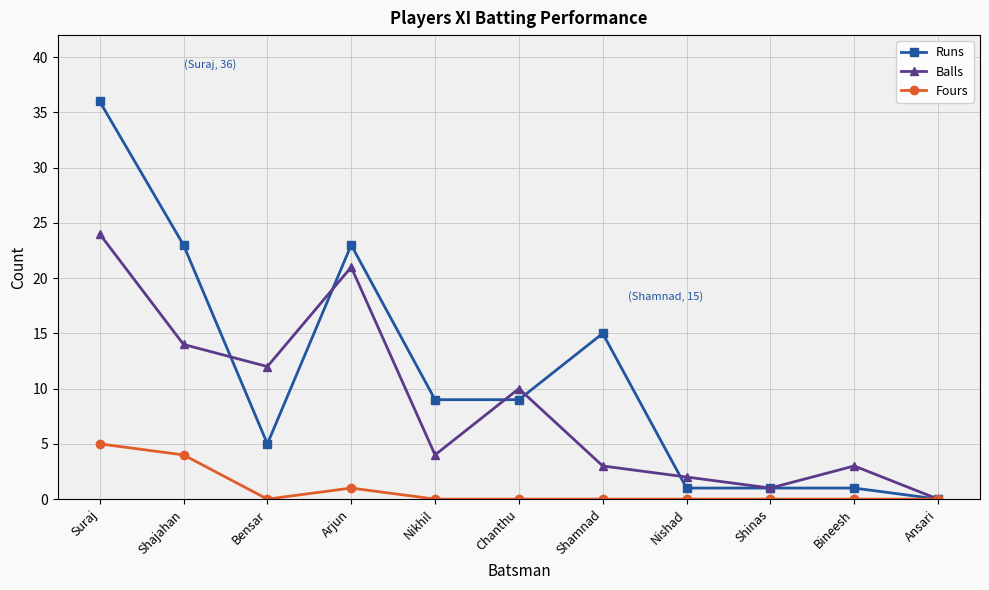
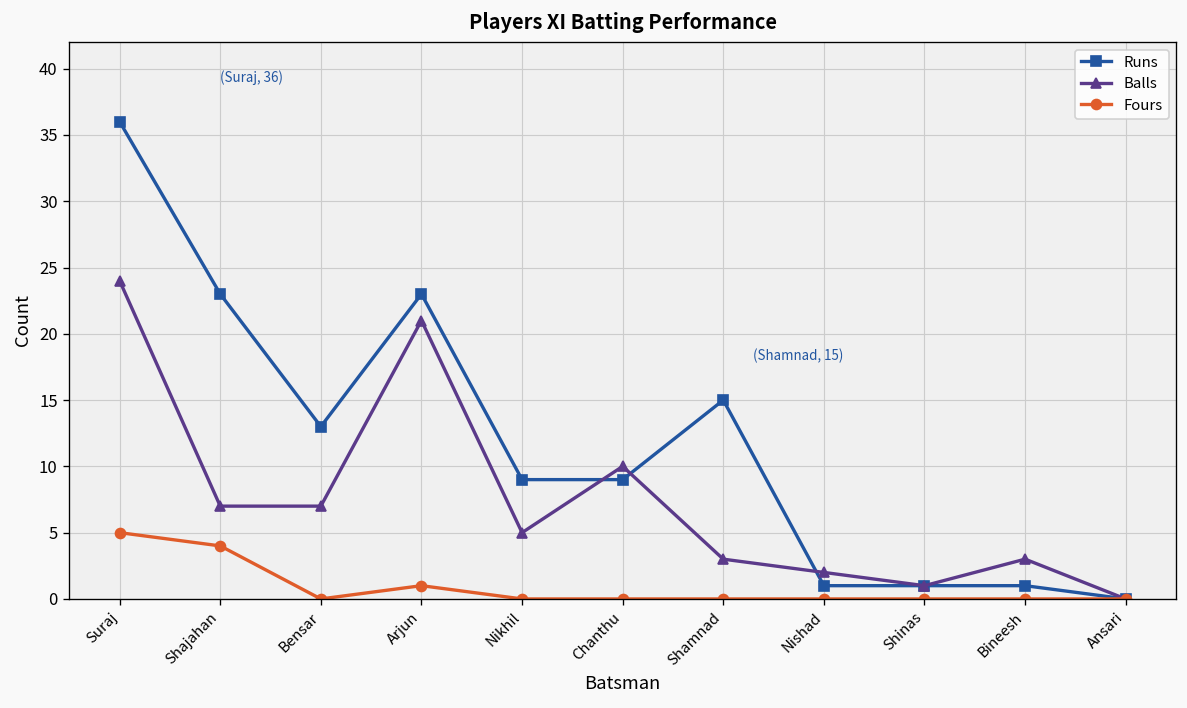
  {
    "Runs": {
      "Suraj": 36,
      "Shajahan": 23,
-     "Bensar": 5,
+     "Bensar": 13,
      "Arjun": 23,
      "Nikhil": 9,
      "Chanthu": 9,
      "Shamnad": 15,
      "Nishad": 1,
      "Bineesh": 1
    },
    "Balls": {
      "Suraj": 24,
-     "Shajahan": 14,
-     "Bensar": 12,
+     "Shajahan": 7,
+     "Bensar": 7,
      "Arjun": 21,
-     "Nikhil": 4,
+     "Nikhil": 5,
      "Chanthu": 10,
      "Shamnad": 3,
      "Nishad": 2,
      "Bineesh": 3
    },
    "Fours": {
      "Suraj": 5,
      "Shajahan": 4,
      "Bensar": 0,
      "Arjun": 1,
      "Nikhil": 0,
      "Chanthu": 0,
      "Shamnad": 0,
      "Nishad": 0,
      "Shinas": 0,
      "Bineesh": 0
    }
  }
